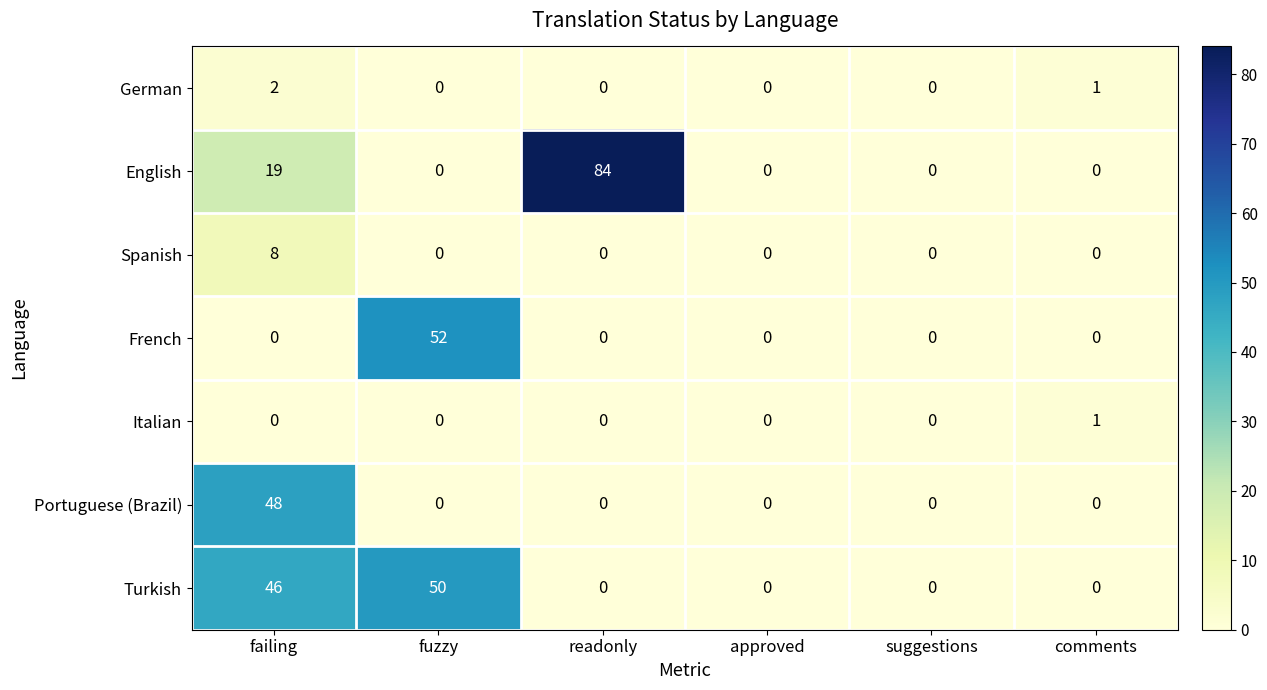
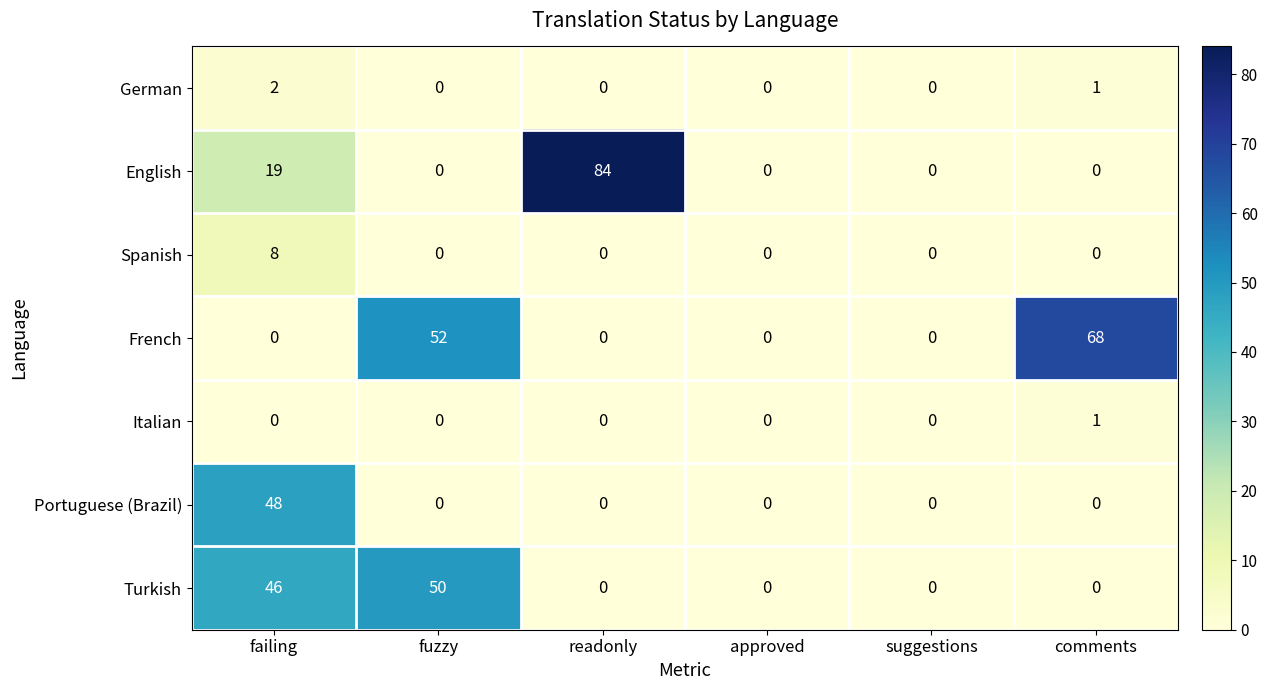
  {
    "German": {
      "failing": 2,
      "fuzzy": 0,
      "readonly": 0,
      "approved": 0,
      "suggestions": 0,
      "comments": 1
    },
    "English": {
      "failing": 19,
      "fuzzy": 0,
      "readonly": 84,
      "approved": 0,
      "suggestions": 0,
      "comments": 0
    },
    "Spanish": {
      "failing": 8,
      "fuzzy": 0,
      "readonly": 0,
      "approved": 0,
      "suggestions": 0,
      "comments": 0
    },
    "French": {
      "failing": 0,
      "fuzzy": 52,
      "readonly": 0,
      "approved": 0,
      "suggestions": 0,
-     "comments": 0
+     "comments": 68
    },
    "Italian": {
      "failing": 0,
      "fuzzy": 0,
      "readonly": 0,
      "approved": 0,
      "suggestions": 0,
      "comments": 1
    },
    "Portuguese (Brazil)": {
      "failing": 48,
      "fuzzy": 0,
      "readonly": 0,
      "approved": 0,
      "suggestions": 0,
      "comments": 0
    },
    "Turkish": {
      "failing": 46,
      "fuzzy": 50,
      "readonly": 0,
      "approved": 0,
      "suggestions": 0,
      "comments": 0
    }
  }
